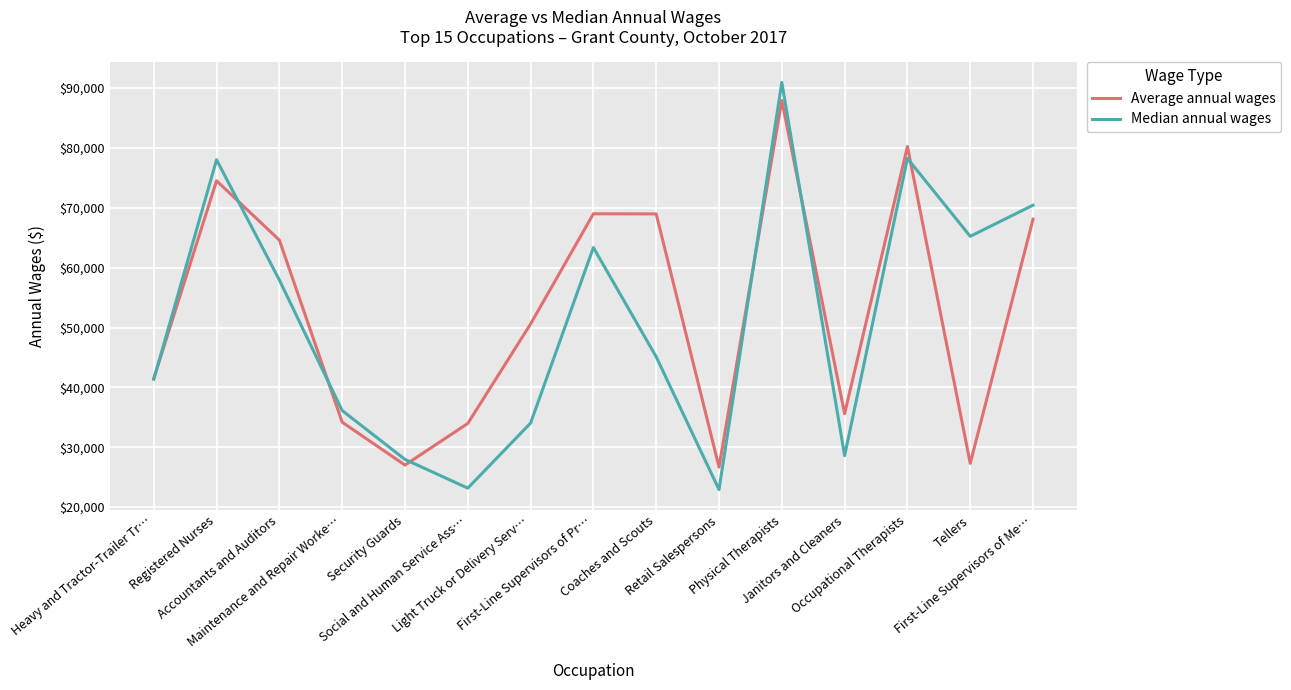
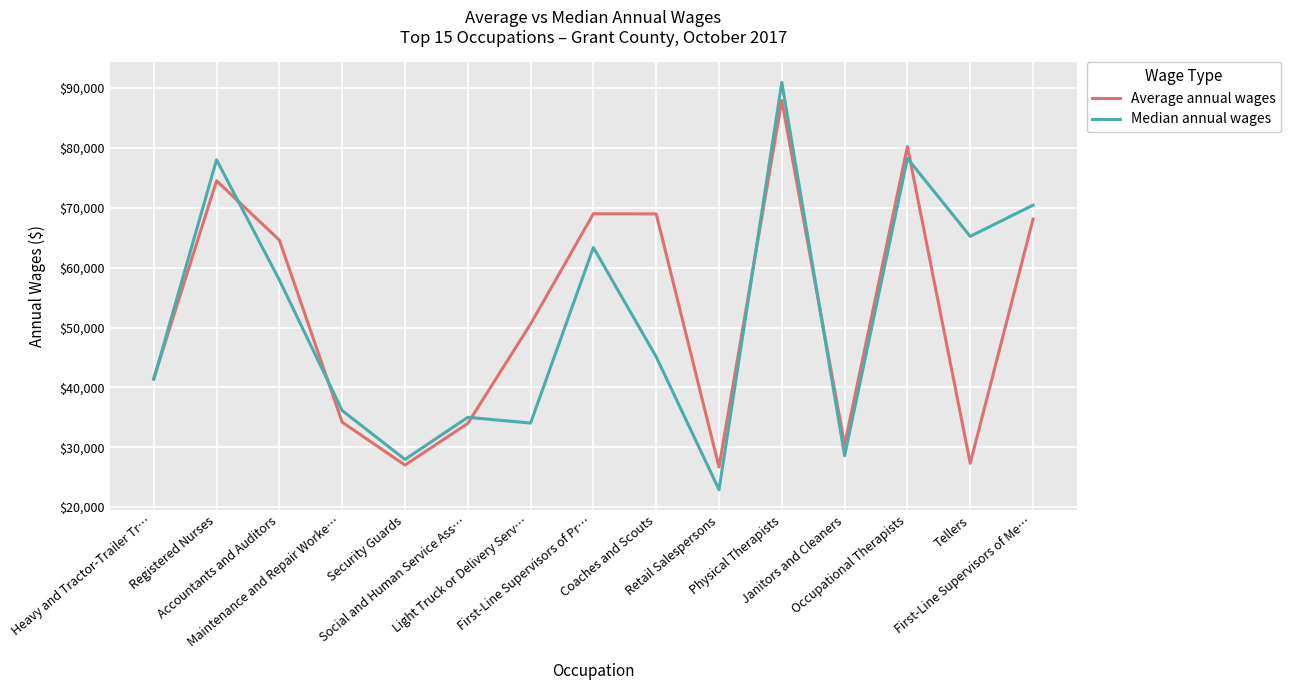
  {
    "Average annual wages": {
      "Registered Nurses": "$75,000",
      "Accountants and Auditors": "$65,000",
      "Maintenance and Repair Worke…": "$34,000",
      "Security Guards": "$27,000",
      "Social and Human Service Ass…": "$34,000",
      "Light Truck or Delivery Serv…": "$51,000",
      "First-Line Supervisors of Pr…": "$69,000",
      "Coaches and Scouts": "$69,000",
      "Retail Salespersons": "$27,000",
      "Physical Therapists": "$88,000",
-     "Janitors and Cleaners": "$36,000",
+     "Janitors and Cleaners": "$30,000",
      "Occupational Therapists": "$80,000",
      "Tellers": "$27,000",
      "First-Line Supervisors of Me…": "$68,000"
    },
    "Median annual wages": {
      "Registered Nurses": "$78,000",
      "Accountants and Auditors": "$58,000",
      "Maintenance and Repair Worke…": "$36,000",
      "Security Guards": "$28,000",
-     "Social and Human Service Ass…": "$23,000",
+     "Social and Human Service Ass…": "$35,000",
      "Light Truck or Delivery Serv…": "$34,000",
      "First-Line Supervisors of Pr…": "$63,000",
      "Coaches and Scouts": "$45,000",
      "Retail Salespersons": "$23,000",
      "Physical Therapists": "$91,000",
      "Janitors and Cleaners": "$29,000",
      "Occupational Therapists": "$78,000",
      "Tellers": "$65,000",
      "First-Line Supervisors of Me…": "$70,000"
    }
  }
